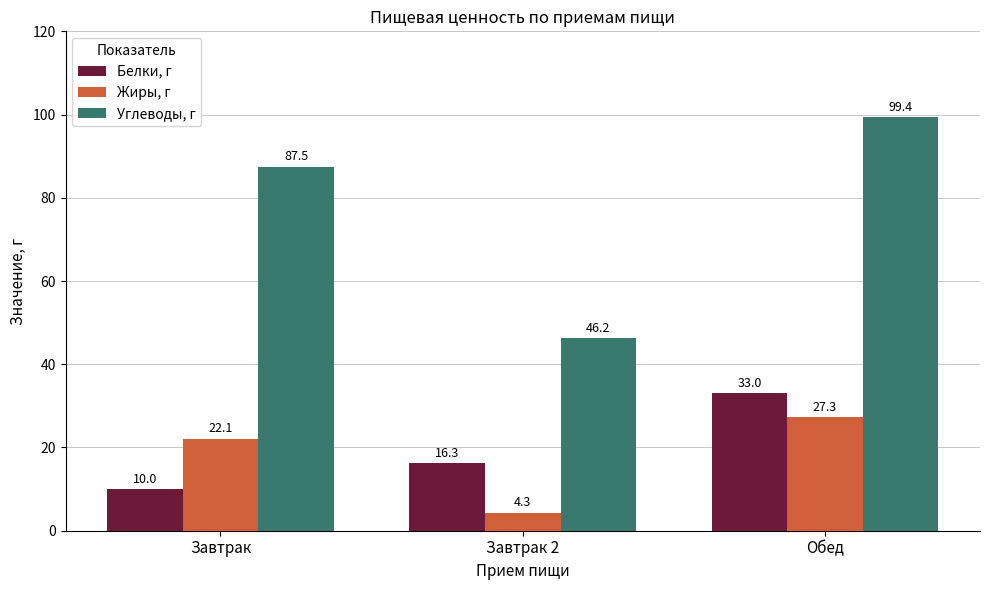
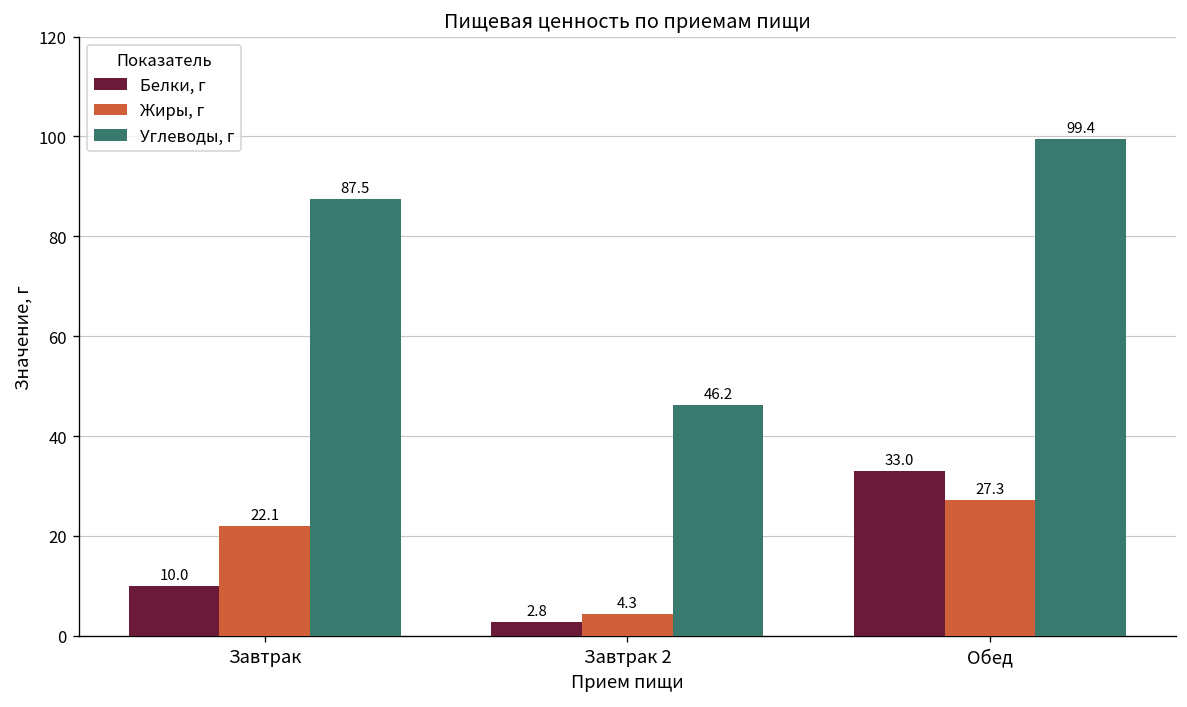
  {
    "Белки, г": {
      "Завтрак": 10.0,
-     "Завтрак 2": 16.3,
+     "Завтрак 2": 2.8,
      "Обед": 33.0
    },
    "Жиры, г": {
      "Завтрак": 22.1,
      "Завтрак 2": 4.3,
      "Обед": 27.3
    },
    "Углеводы, г": {
      "Завтрак": 87.5,
      "Завтрак 2": 46.2,
      "Обед": 99.4
    }
  }
